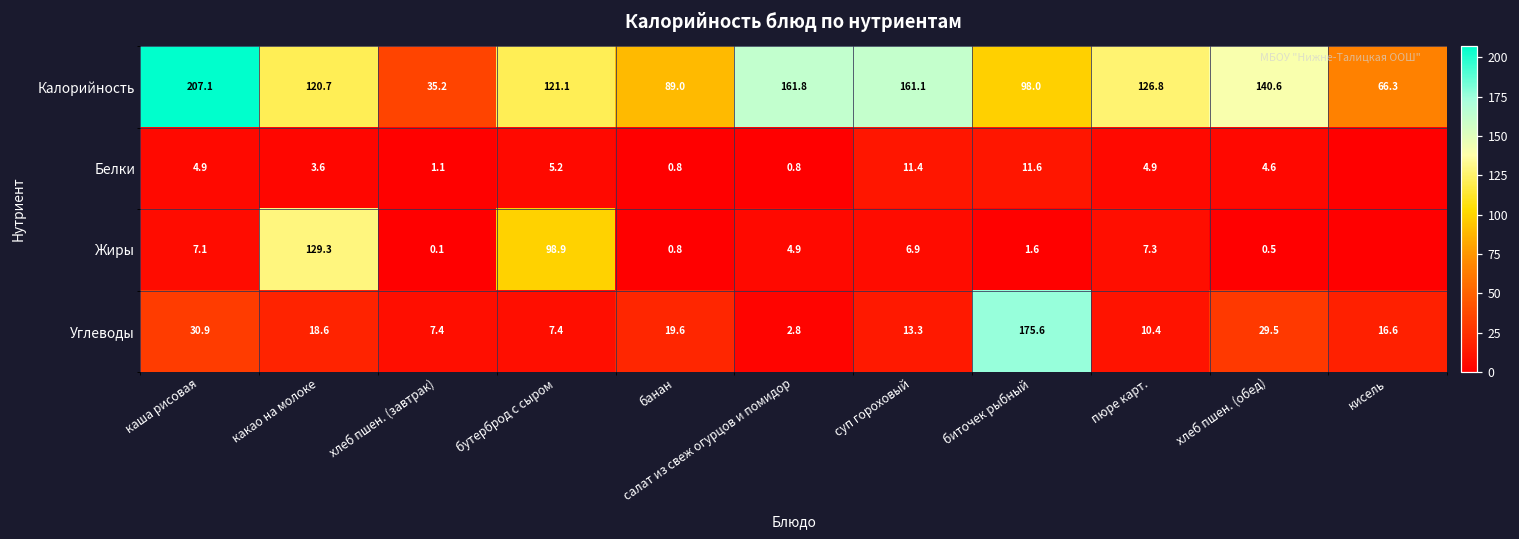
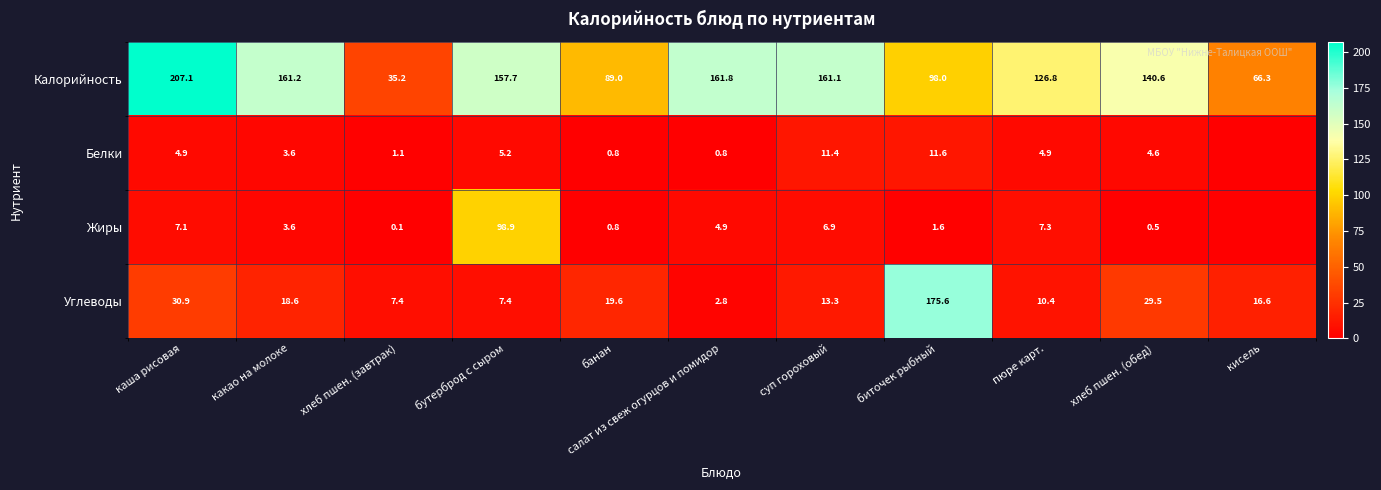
  {
    "Калорийность": {
      "каша рисовая": 207.1,
-     "какао на молоке": 120.7,
+     "какао на молоке": 161.2,
      "хлеб пшен. (завтрак)": 35.2,
-     "бутерброд с сыром": 121.1,
+     "бутерброд с сыром": 157.7,
      "банан": 89.0,
      "салат из свеж огурцов и помидор": 161.8,
      "суп гороховый": 161.1,
      "биточек рыбный": 98.0,
      "пюре карт.": 126.8,
      "хлеб пшен. (обед)": 140.6
    },
    "Белки": {
      "каша рисовая": 4.9,
      "какао на молоке": 3.6,
      "хлеб пшен. (завтрак)": 1.1,
      "бутерброд с сыром": 5.2,
      "банан": 0.8,
      "салат из свеж огурцов и помидор": 0.8,
      "суп гороховый": 11.4,
      "биточек рыбный": 11.6,
      "пюре карт.": 4.9,
      "хлеб пшен. (обед)": 4.6
    },
    "Жиры": {
      "каша рисовая": 7.1,
-     "какао на молоке": 129.3,
+     "какао на молоке": 3.6,
      "хлеб пшен. (завтрак)": 0.1,
      "бутерброд с сыром": 98.9,
      "банан": 0.8,
      "салат из свеж огурцов и помидор": 4.9,
      "суп гороховый": 6.9,
      "биточек рыбный": 1.6,
      "пюре карт.": 7.3,
      "хлеб пшен. (обед)": 0.5
    },
    "Углеводы": {
      "каша рисовая": 30.9,
      "какао на молоке": 18.6,
      "хлеб пшен. (завтрак)": 7.4,
      "бутерброд с сыром": 7.4,
      "банан": 19.6,
      "салат из свеж огурцов и помидор": 2.8,
      "суп гороховый": 13.3,
      "биточек рыбный": 175.6,
      "пюре карт.": 10.4,
      "хлеб пшен. (обед)": 29.5,
      "кисель": 16.6
    }
  }
